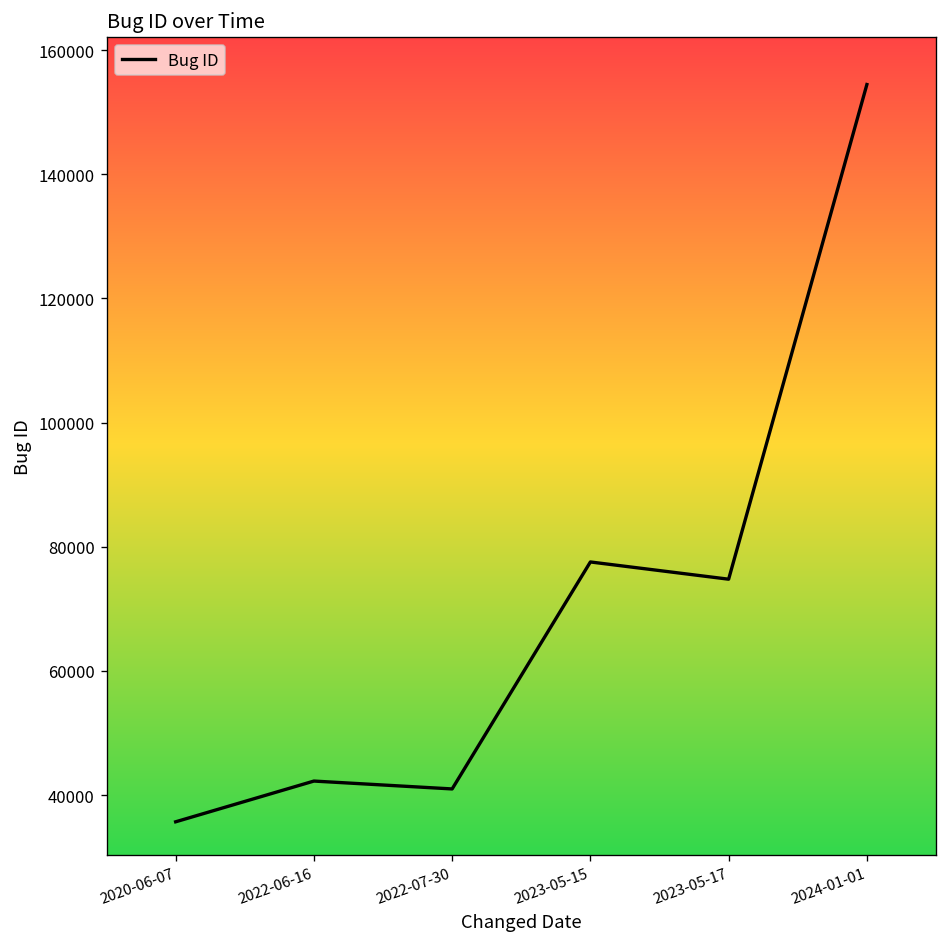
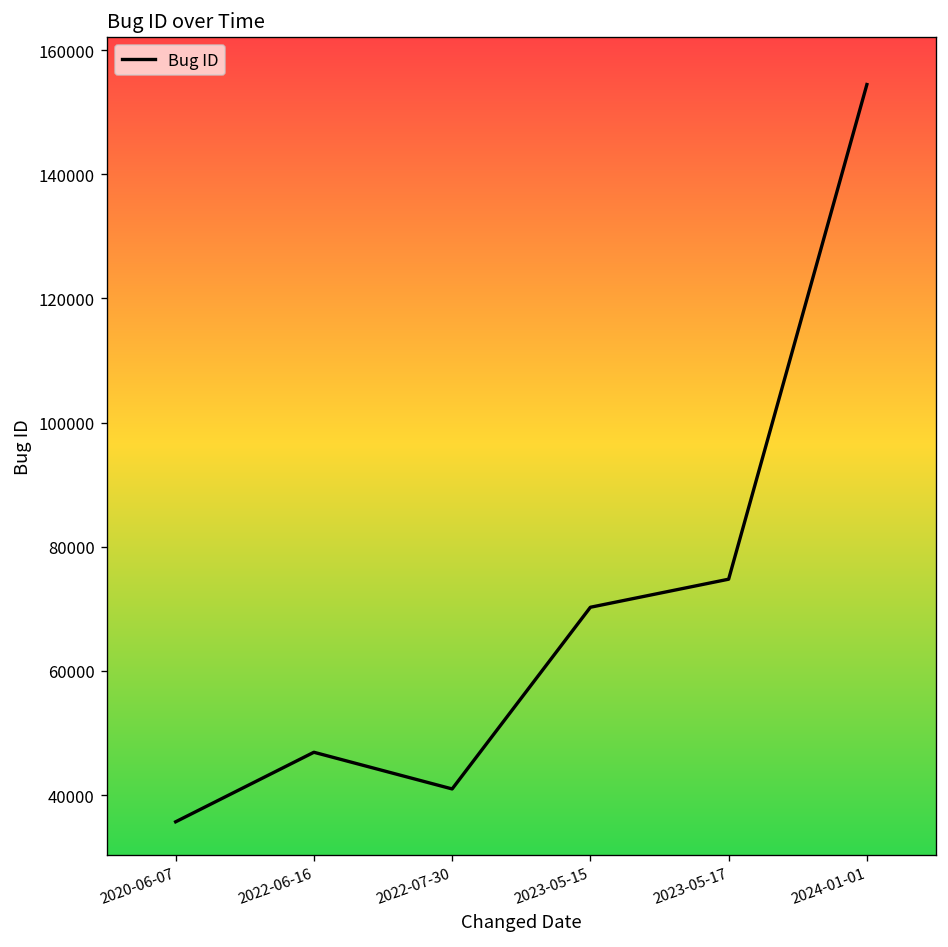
  {
    "2020-06-07": 36000,
-   "2022-06-16": 42000,
+   "2022-06-16": 47000,
    "2022-07-30": 41000,
-   "2023-05-15": 78000,
+   "2023-05-15": 70000,
    "2023-05-17": 75000,
    "2024-01-01": 154000
  }
